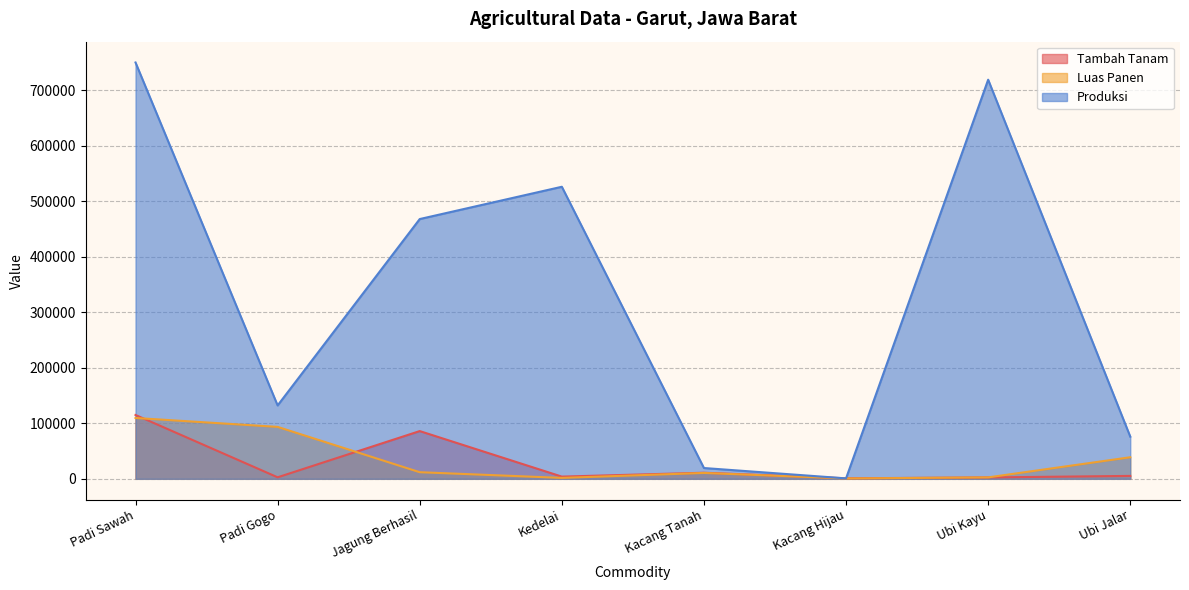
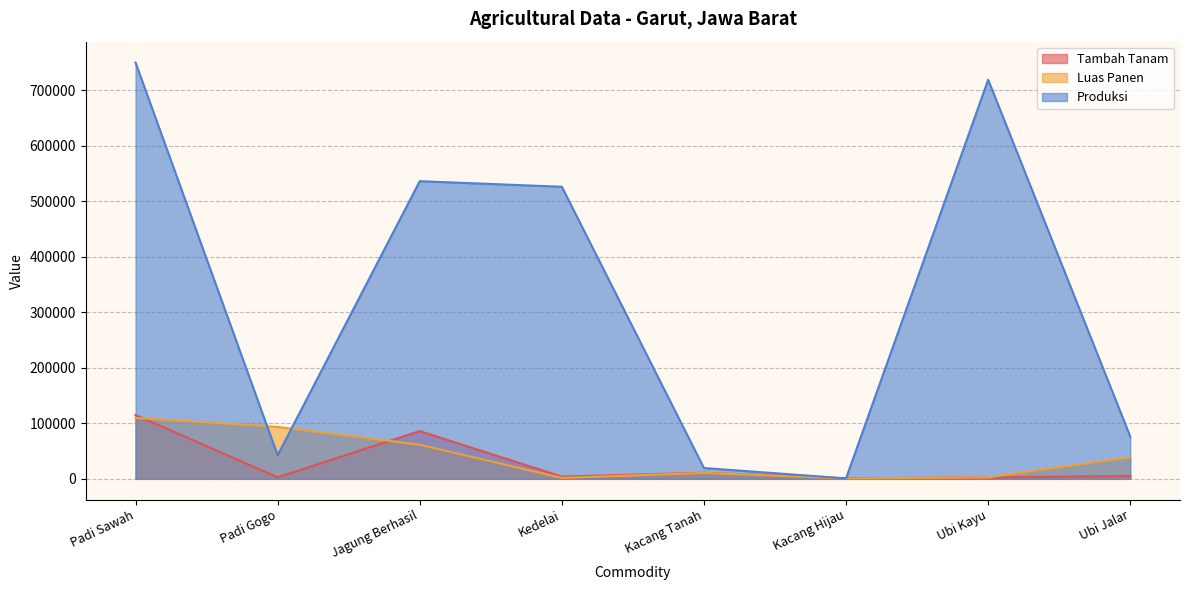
  {
    "Tambah Tanam": {
      "Padi Sawah": 110000,
      "Padi Gogo": 0,
      "Jagung Berhasil": 90000,
      "Ubi Jalar": 10000
    },
    "Luas Panen": {
      "Padi Sawah": 110000,
      "Padi Gogo": 90000,
-     "Jagung Berhasil": 10000,
+     "Jagung Berhasil": 60000,
      "Ubi Jalar": 40000
    },
    "Produksi": {
      "Padi Sawah": 750000,
-     "Padi Gogo": 130000,
-     "Jagung Berhasil": 470000,
+     "Padi Gogo": 40000,
+     "Jagung Berhasil": 540000,
      "Kedelai": 530000,
      "Kacang Tanah": 20000,
      "Ubi Kayu": 720000,
      "Ubi Jalar": 80000
    }
  }
